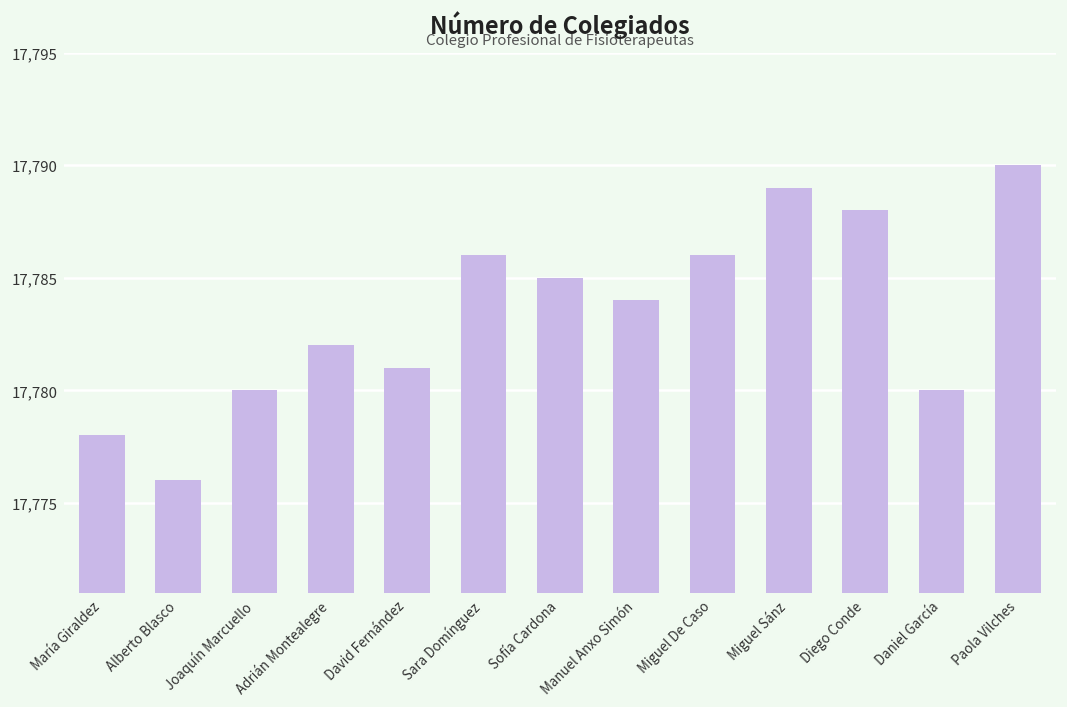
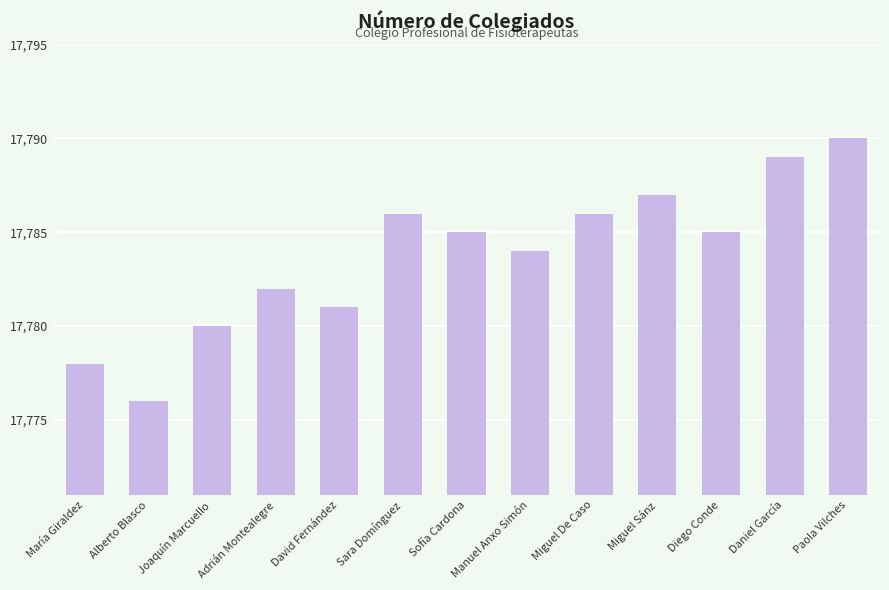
  {
    "María Giraldez": "17,778",
    "Alberto Blasco": "17,776",
    "Joaquín Marcuello": "17,780",
    "Adrián Montealegre": "17,782",
    "David Fernández": "17,781",
    "Sara Domínguez": "17,786",
    "Sofía Cardona": "17,785",
    "Manuel Anxo Simón": "17,784",
    "Miguel De Caso": "17,786",
-   "Miguel Sánz": "17,789",
-   "Diego Conde": "17,788",
-   "Daniel García": "17,780",
+   "Miguel Sánz": "17,787",
+   "Diego Conde": "17,785",
+   "Daniel García": "17,789",
    "Paola Vilches": "17,790"
  }
